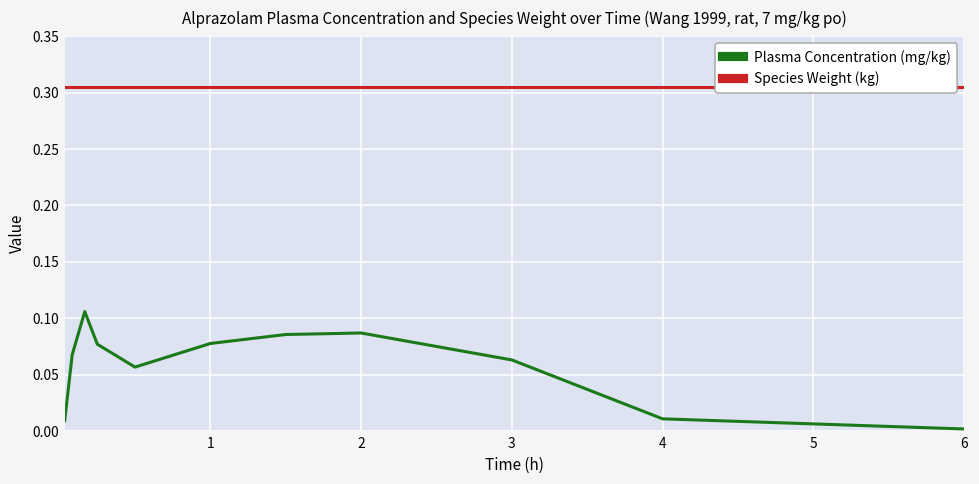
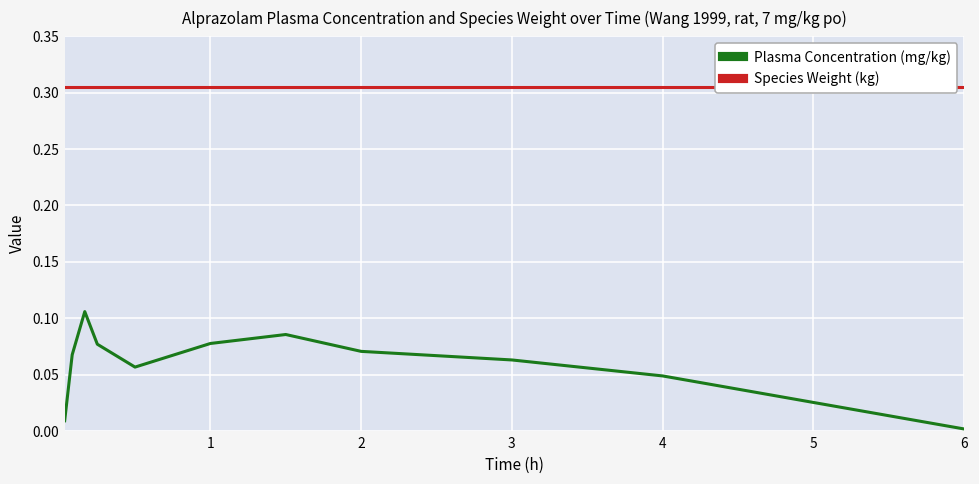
  {
    "Plasma Concentration (mg/kg)": {
      "1": 0.078,
-     "2": 0.087,
+     "2": 0.071,
      "3": 0.063,
-     "4": 0.011,
+     "4": 0.049,
      "6": 0.002
    },
    "Species Weight (kg)": {
      "1": 0.305,
      "2": 0.305,
      "3": 0.305,
      "4": 0.305,
      "6": 0.305
    }
  }
